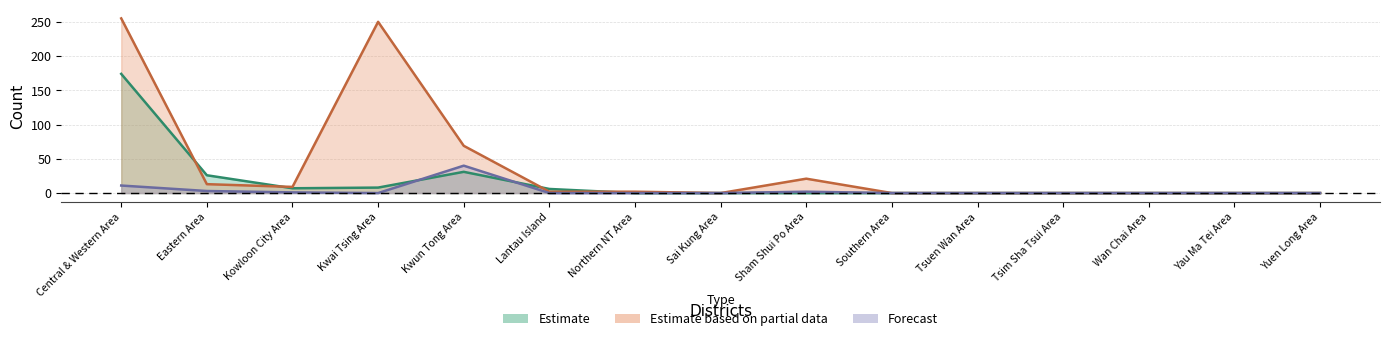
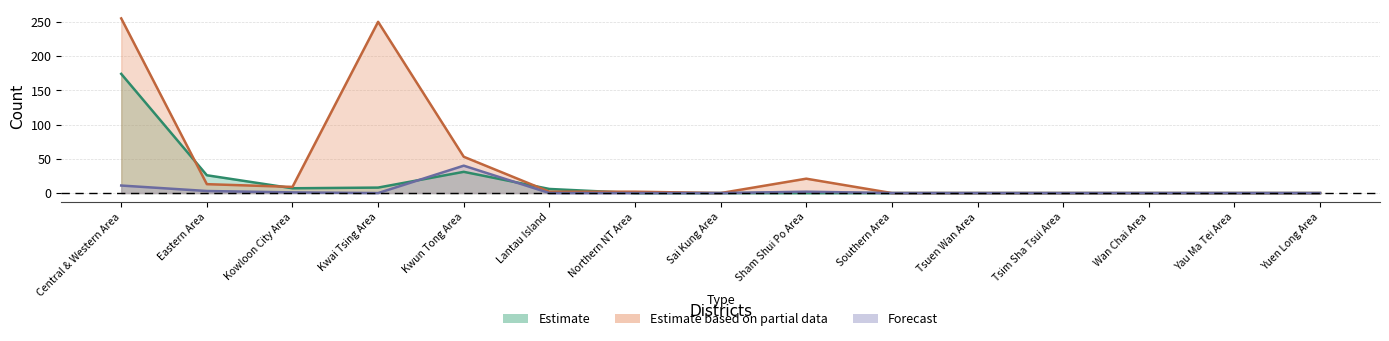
  {
    "Estimate based on partial data": {
      "Central & Western Area": 260,
      "Eastern Area": 10,
      "Kwai Tsing Area": 250,
-     "Kwun Tong Area": 70,
+     "Kwun Tong Area": 50,
      "Sham Shui Po Area": 20
    }
  }
